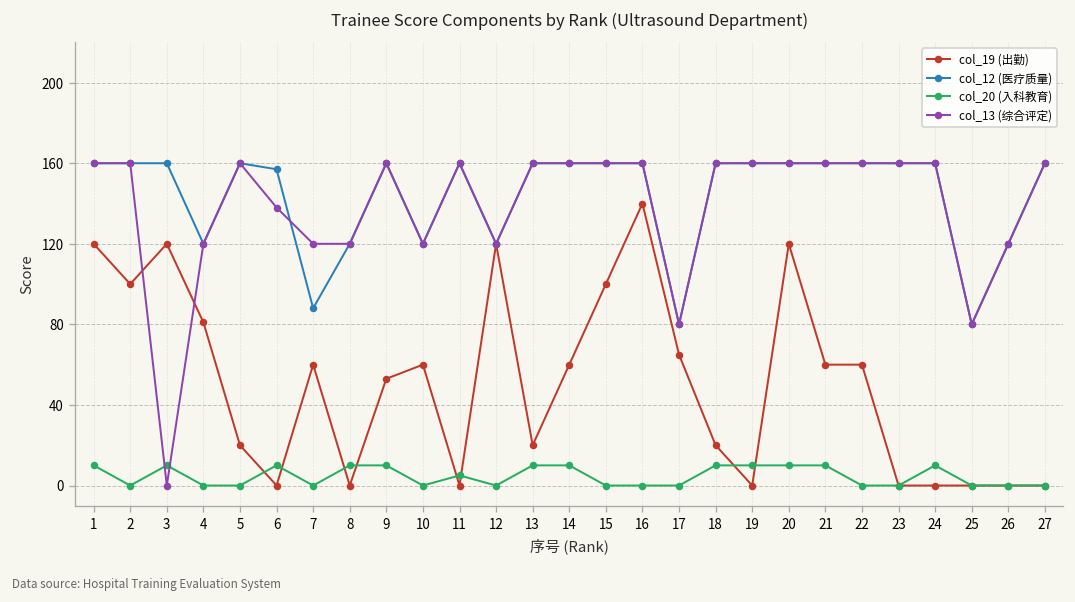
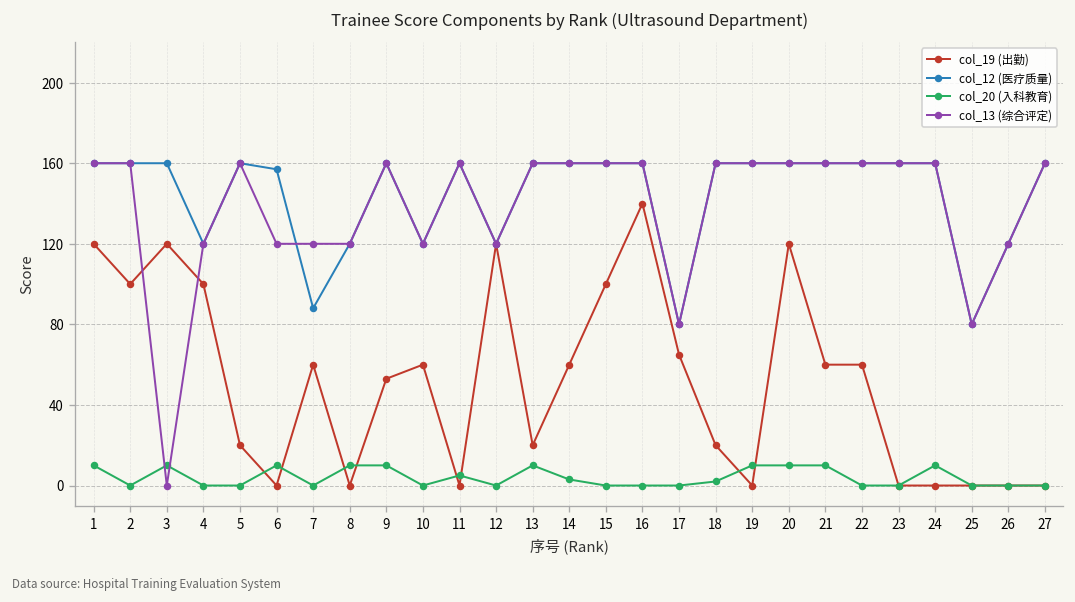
  {
    "col_19 (出勤)": {
      "1": 120,
      "2": 100,
      "3": 120,
-     "4": 81,
+     "4": 100,
      "5": 20,
      "6": 0,
      "7": 60,
      "8": 0,
      "9": 53,
      "10": 60,
      "11": 0,
      "13": 20,
      "14": 60,
      "15": 100,
      "16": 140,
      "17": 65,
      "18": 20,
      "19": 0,
      "20": 120,
      "21": 60,
      "22": 60,
      "24": 0
    },
    "col_12 (医疗质量)": {
      "3": 160,
      "6": 157,
      "7": 88
    },
    "col_20 (入科教育)": {
      "1": 10,
      "2": 0,
      "3": 10,
      "4": 0,
      "5": 0,
      "6": 10,
      "7": 0,
      "8": 10,
      "9": 10,
      "10": 0,
      "11": 5,
      "12": 0,
      "13": 10,
-     "14": 10,
+     "14": 3,
      "15": 0,
      "16": 0,
      "17": 0,
-     "18": 10,
+     "18": 2,
      "19": 10,
      "20": 10,
      "21": 10,
      "22": 0,
      "24": 10
    },
    "col_13 (综合评定)": {
      "3": 0,
-     "6": 138,
+     "6": 120,
      "7": 120
    }
  }
